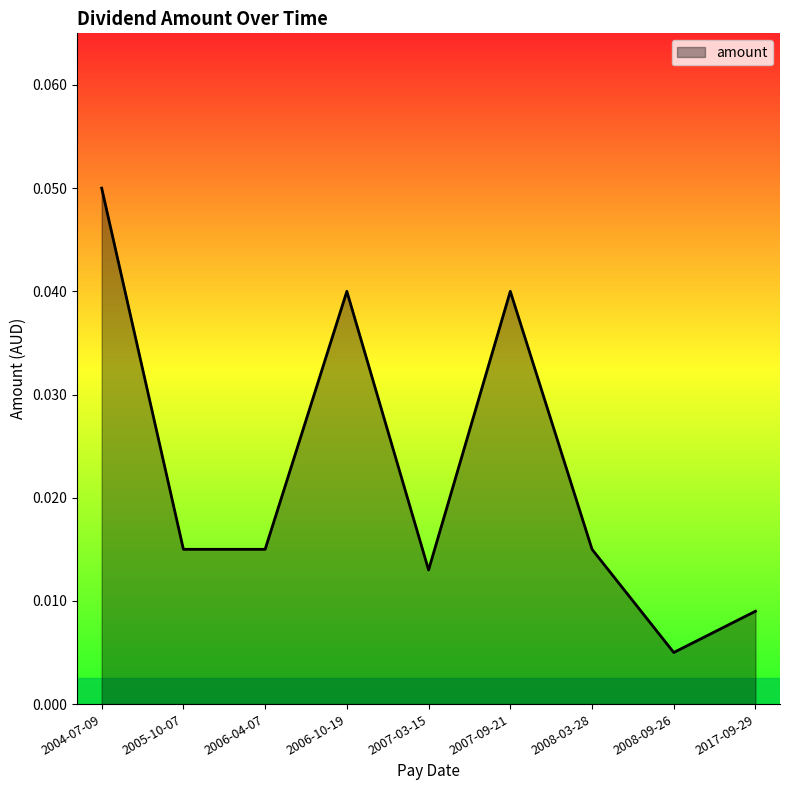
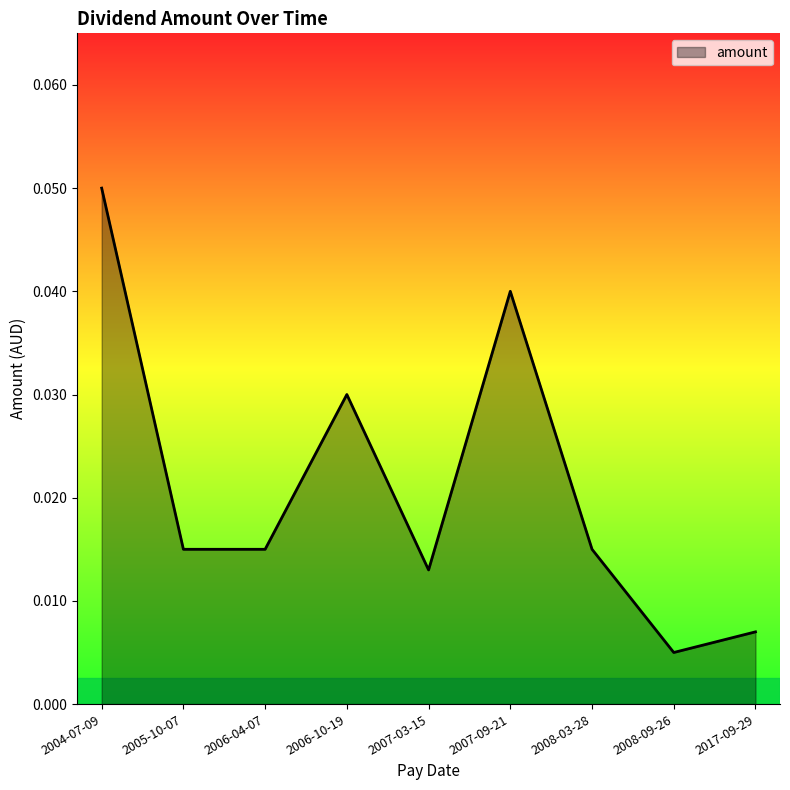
  {
    "2004-07-09": 0.050,
    "2005-10-07": 0.015,
    "2006-04-07": 0.015,
-   "2006-10-19": 0.04,
+   "2006-10-19": 0.03,
    "2007-03-15": 0.013,
    "2007-09-21": 0.040,
    "2008-03-28": 0.015,
    "2008-09-26": 0.005,
-   "2017-09-29": 0.009
+   "2017-09-29": 0.007
  }
